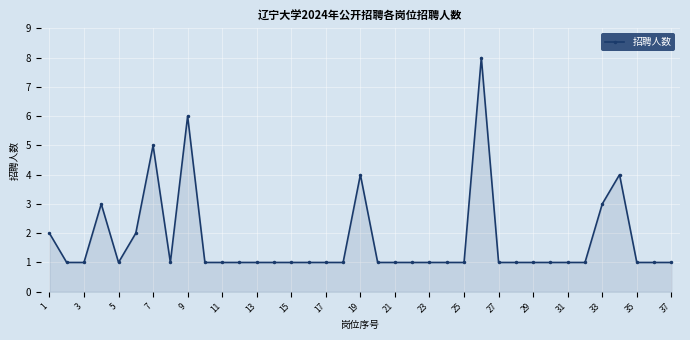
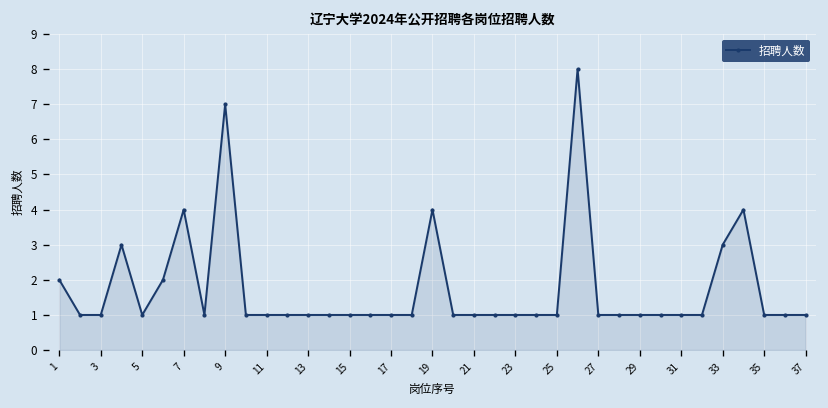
  {
    "1": 2,
    "3": 1,
    "5": 1,
-   "7": 5,
-   "9": 6,
+   "7": 4,
+   "9": 7,
    "11": 1,
    "13": 1,
    "15": 1,
    "17": 1,
    "19": 4,
    "21": 1,
    "23": 1,
    "25": 1,
    "27": 1,
    "29": 1,
    "31": 1,
    "33": 3,
    "35": 1,
    "37": 1
  }
